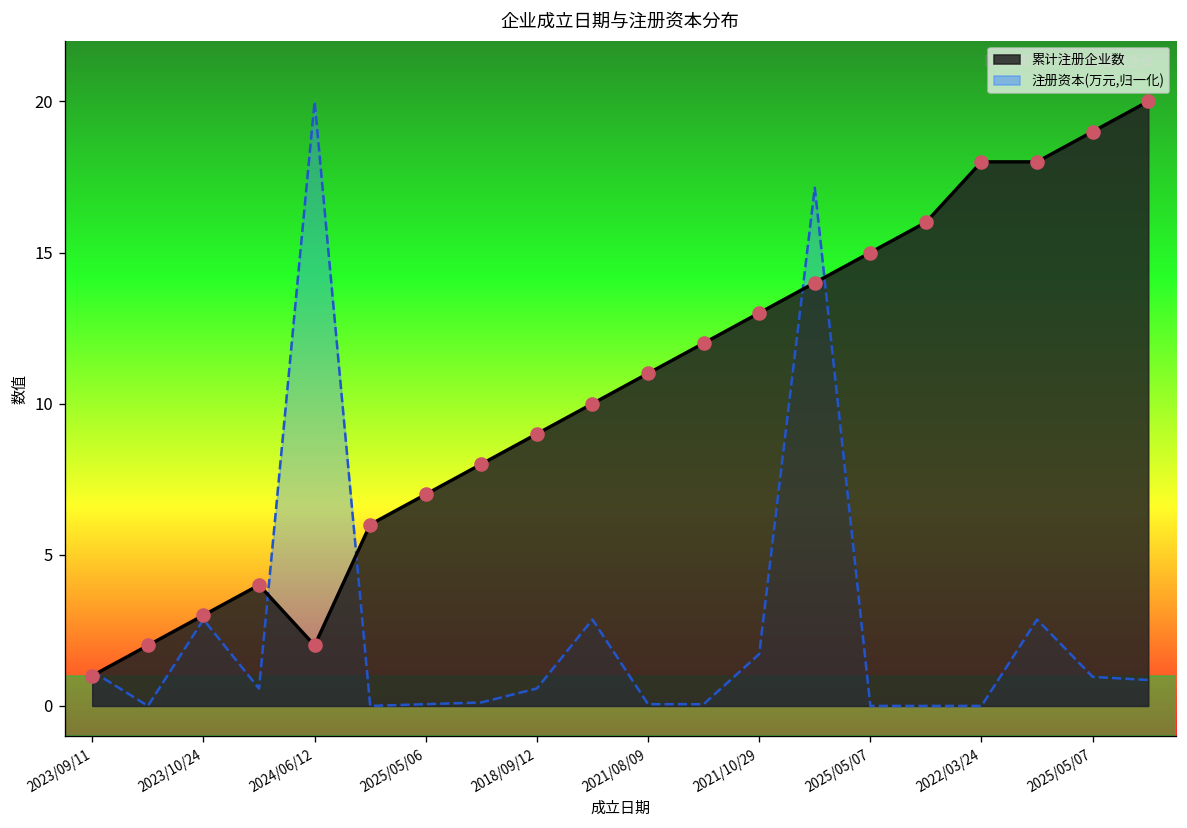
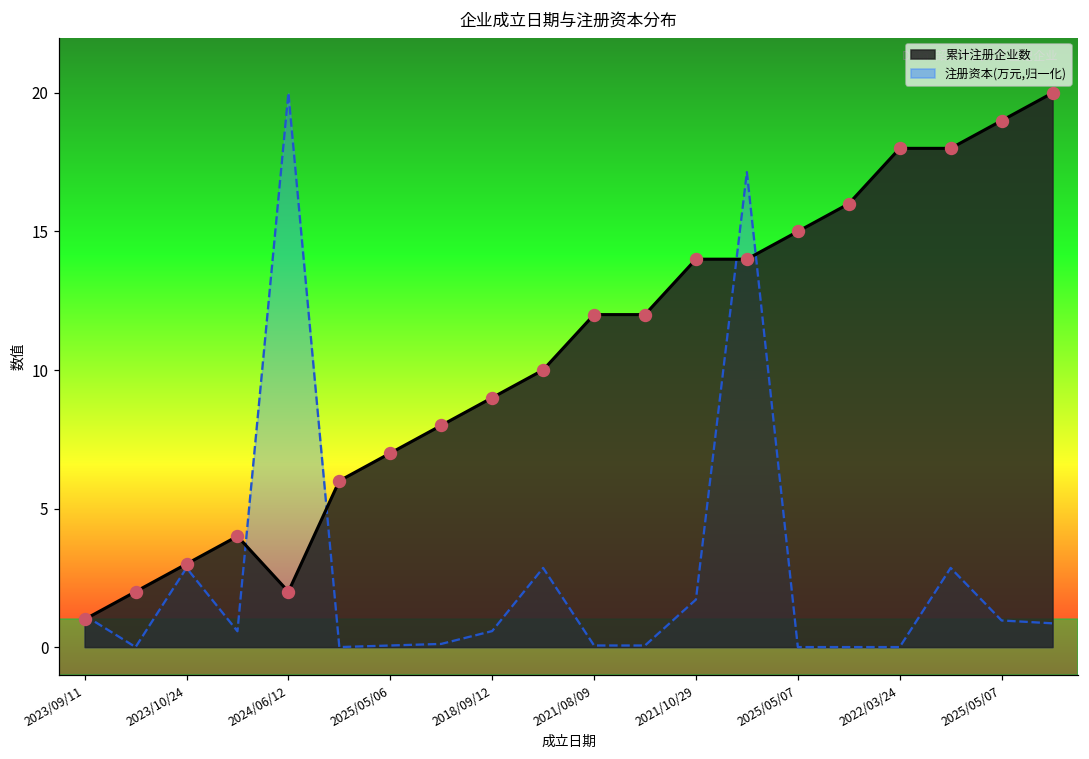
  {
    "累计注册企业数": {
      "2023/10/24": 3,
      "2024/06/12": 2,
      "2018/09/12": 9,
-     "2021/08/09": 11,
-     "2021/10/29": 13,
+     "2021/08/09": 12,
+     "2021/10/29": 14,
      "2022/03/24": 18
    }
  }
